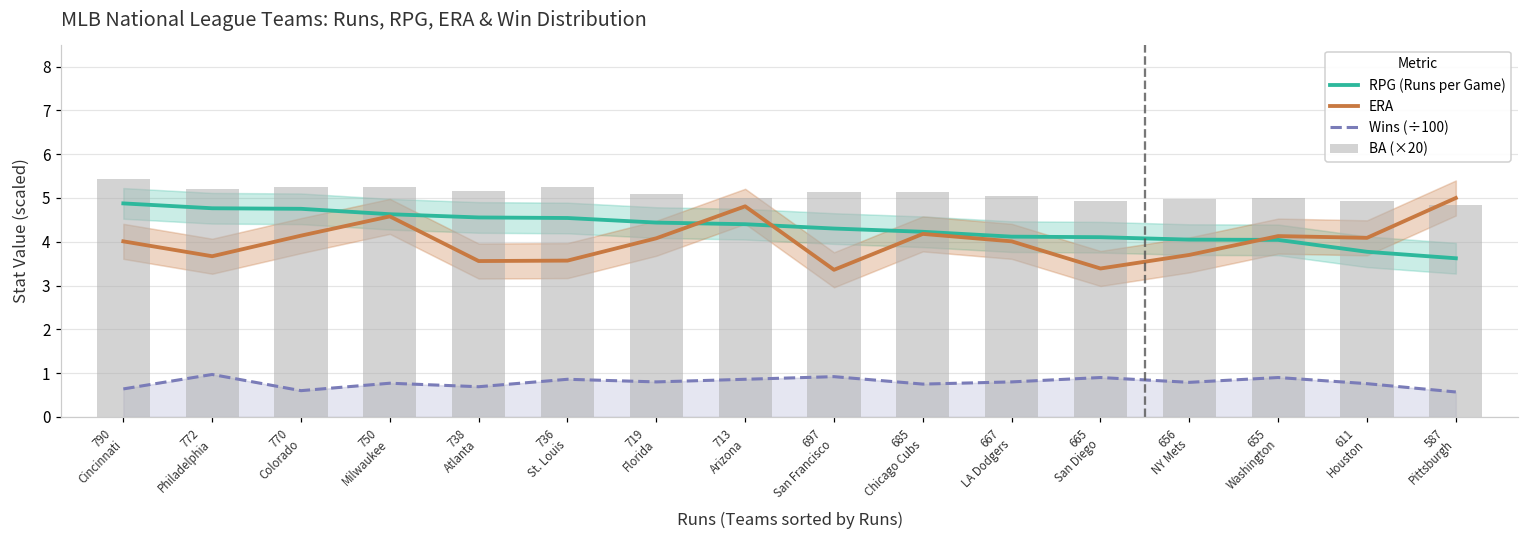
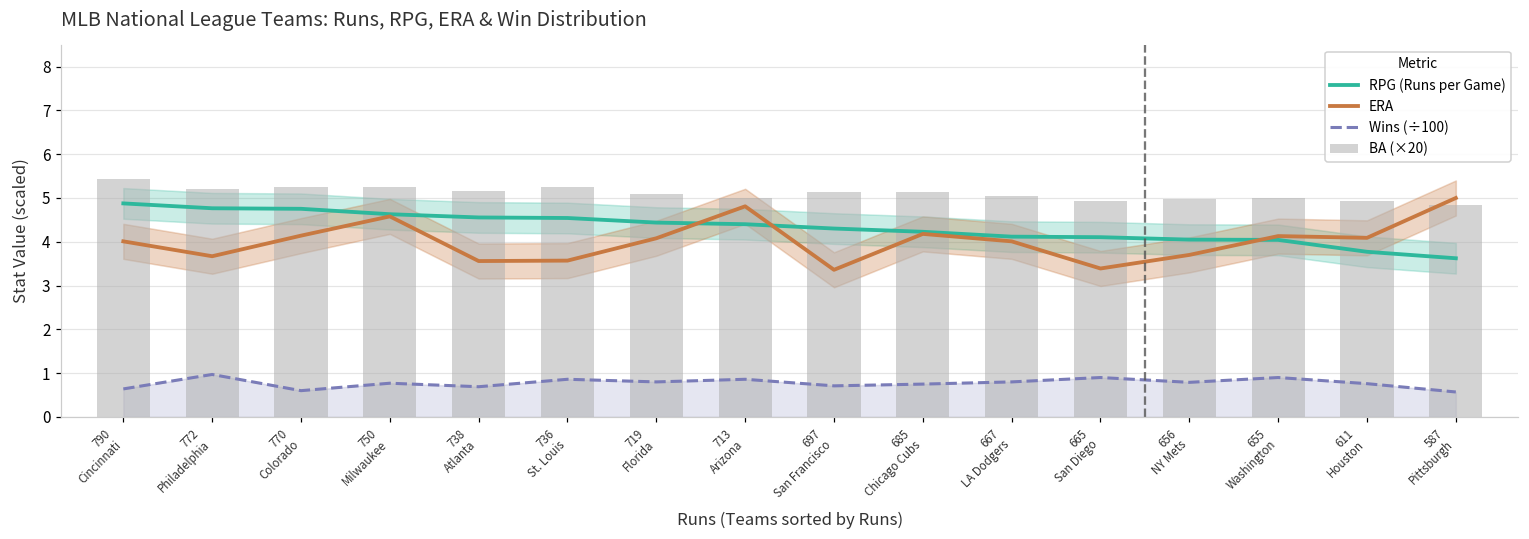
  {
    "Wins (÷100)": {
      "790 Cincinnati": 0.6,
      "772 Philadelphia": 1.0,
      "770 Colorado": 0.6,
      "750 Milwaukee": 0.8,
      "738 Atlanta": 0.7,
      "736 St. Louis": 0.9,
      "719 Florida": 0.8,
      "713 Arizona": 0.9,
-     "697 San Francisco": 0.9,
+     "697 San Francisco": 0.7,
      "685 Chicago Cubs": 0.8,
      "667 LA Dodgers": 0.8,
      "665 San Diego": 0.9,
      "656 NY Mets": 0.8,
      "655 Washington": 0.9,
      "611 Houston": 0.8,
      "587 Pittsburgh": 0.6
    }
  }
